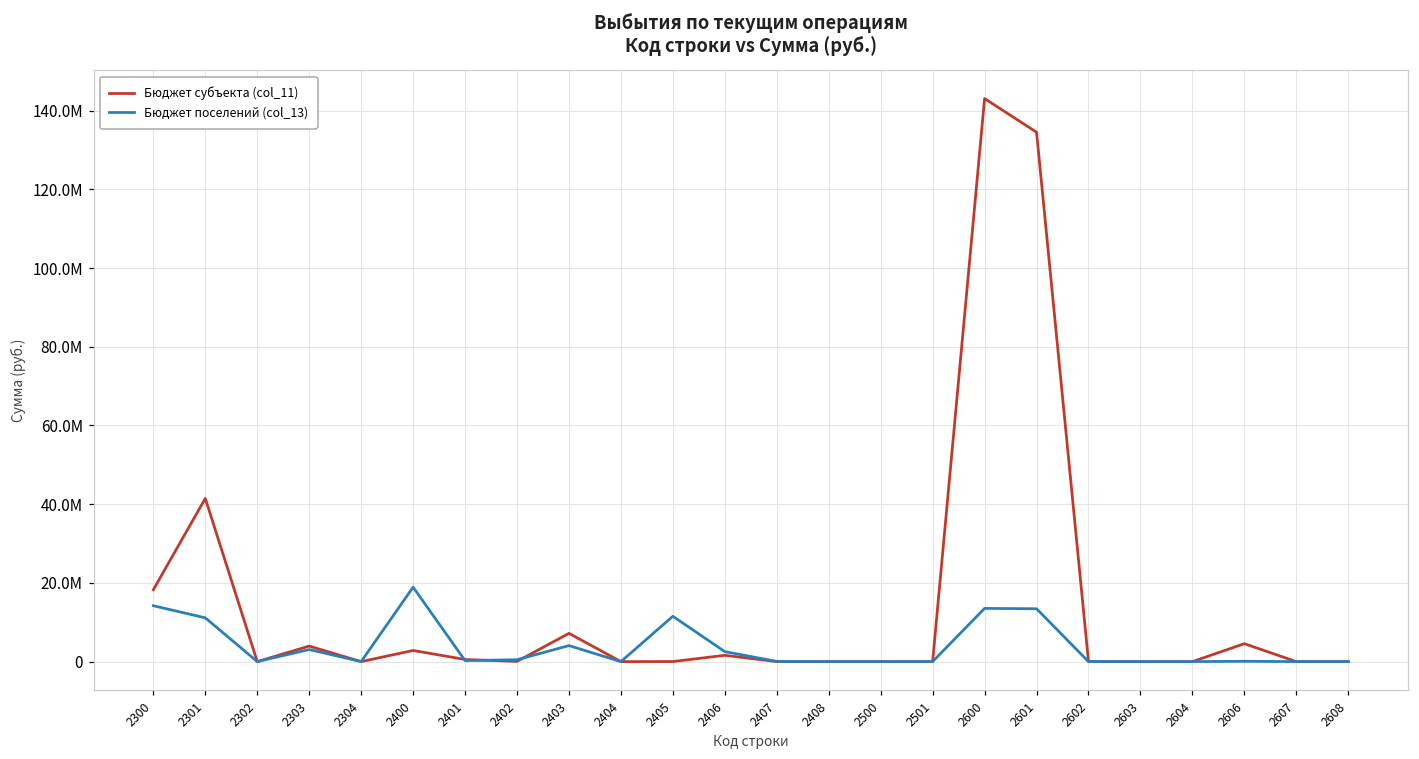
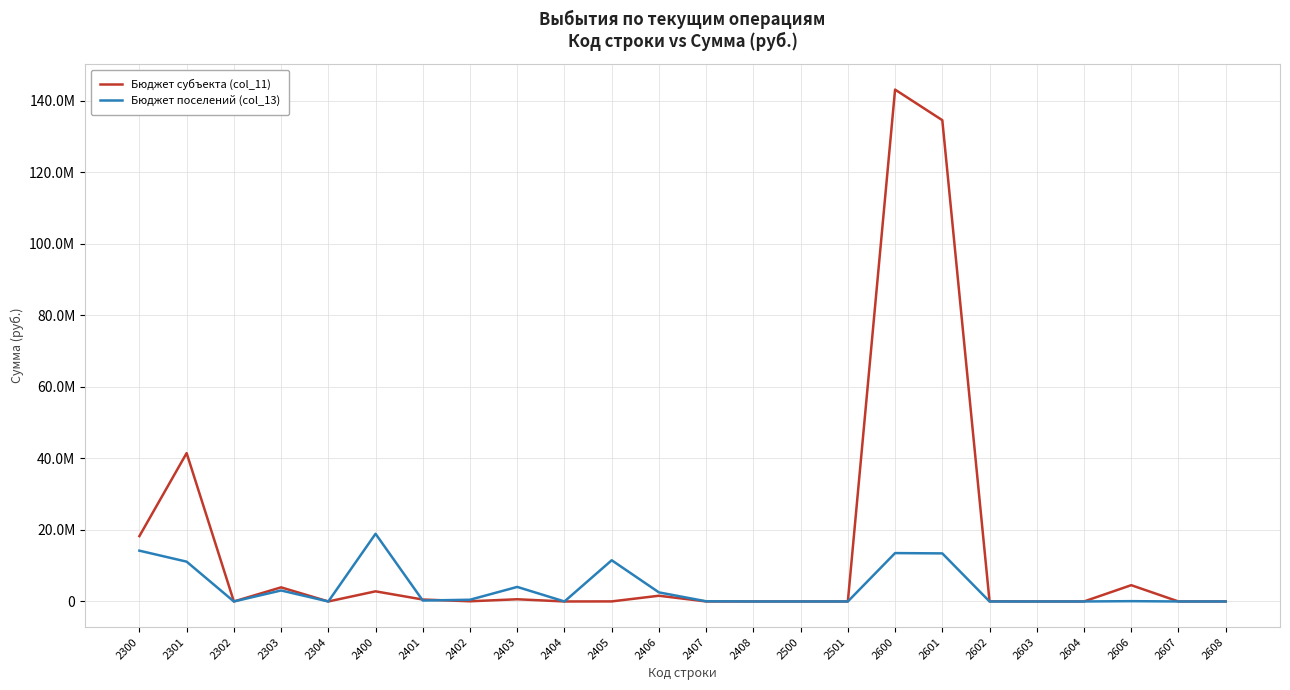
  {
    "Бюджет субъекта (col_11)": {
      "2300": 18000000,
      "2301": 41000000,
      "2303": 4000000,
      "2400": 3000000,
-     "2403": 7000000,
+     "2403": 1000000,
      "2405": 0,
      "2406": 2000000,
      "2600": 143000000,
      "2601": 135000000,
      "2606": 5000000
    },
    "Бюджет поселений (col_13)": {
      "2300": 14000000,
      "2301": 11000000,
      "2303": 3000000,
      "2400": 19000000,
      "2403": 4000000,
      "2405": 12000000,
      "2406": 3000000,
      "2600": 14000000,
      "2601": 13000000,
      "2606": 0
    }
  }
